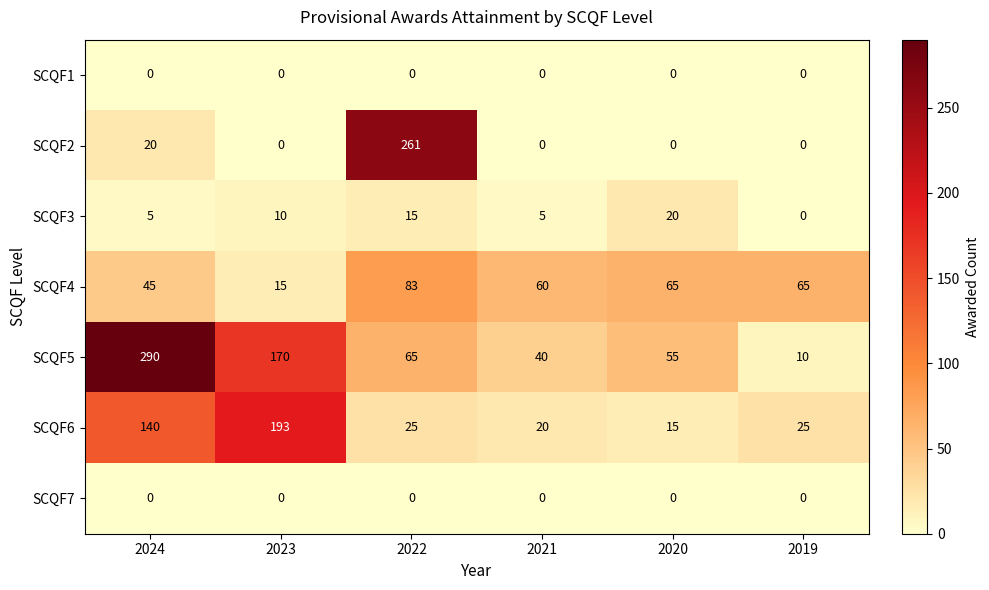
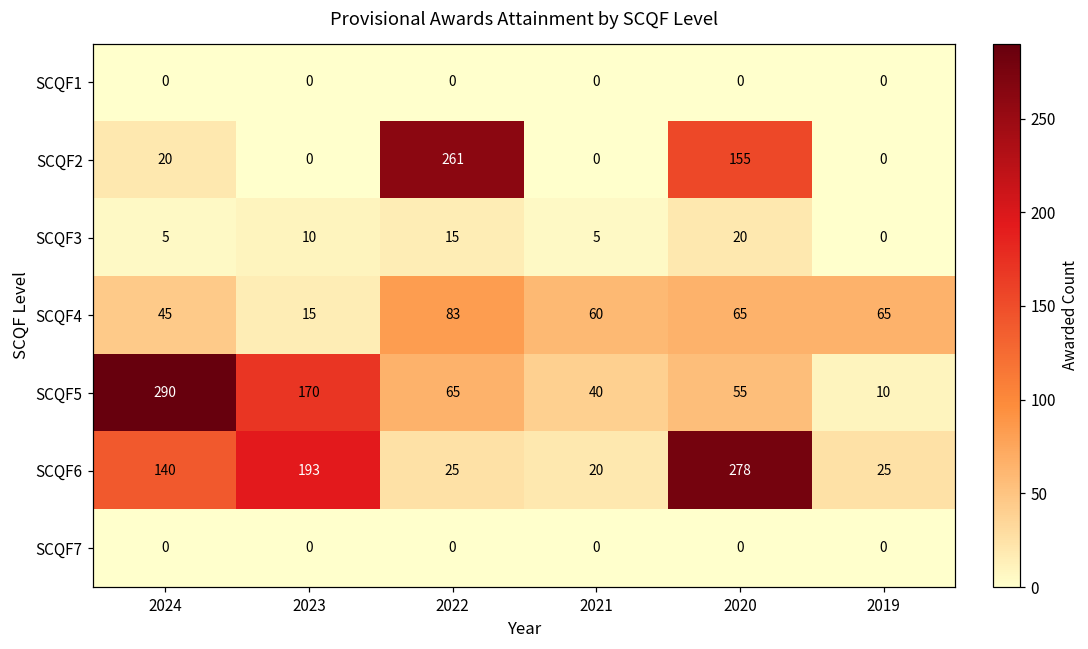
  {
    "SCQF1": {
      "2024": 0,
      "2023": 0,
      "2022": 0,
      "2021": 0,
      "2020": 0,
      "2019": 0
    },
    "SCQF2": {
      "2024": 20,
      "2023": 0,
      "2022": 261,
      "2021": 0,
-     "2020": 0,
+     "2020": 155,
      "2019": 0
    },
    "SCQF3": {
      "2024": 5,
      "2023": 10,
      "2022": 15,
      "2021": 5,
      "2020": 20,
      "2019": 0
    },
    "SCQF4": {
      "2024": 45,
      "2023": 15,
      "2022": 83,
      "2021": 60,
      "2020": 65,
      "2019": 65
    },
    "SCQF5": {
      "2024": 290,
      "2023": 170,
      "2022": 65,
      "2021": 40,
      "2020": 55,
      "2019": 10
    },
    "SCQF6": {
      "2024": 140,
      "2023": 193,
      "2022": 25,
      "2021": 20,
-     "2020": 15,
+     "2020": 278,
      "2019": 25
    },
    "SCQF7": {
      "2024": 0,
      "2023": 0,
      "2022": 0,
      "2021": 0,
      "2020": 0,
      "2019": 0
    }
  }
